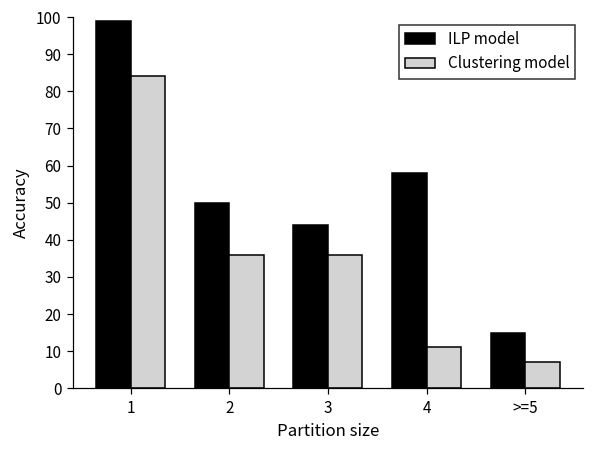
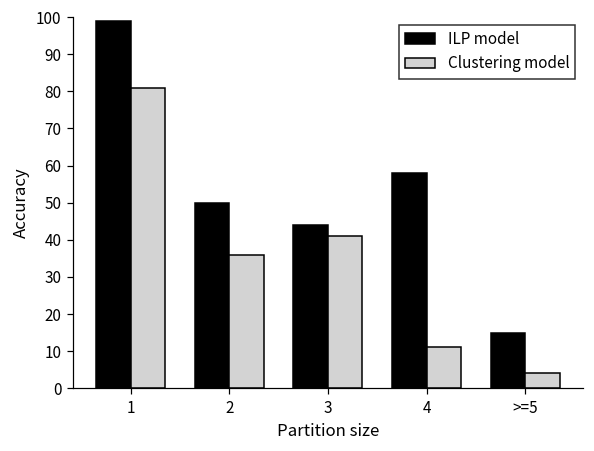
  {
    "ILP model": {
      "1": 99,
      "2": 50,
      "3": 44,
      "4": 58,
      ">=5": 15
    },
    "Clustering model": {
-     "1": 84,
+     "1": 81,
      "2": 36,
-     "3": 36,
+     "3": 41,
      "4": 11,
-     ">=5": 7
+     ">=5": 4
    }
  }
